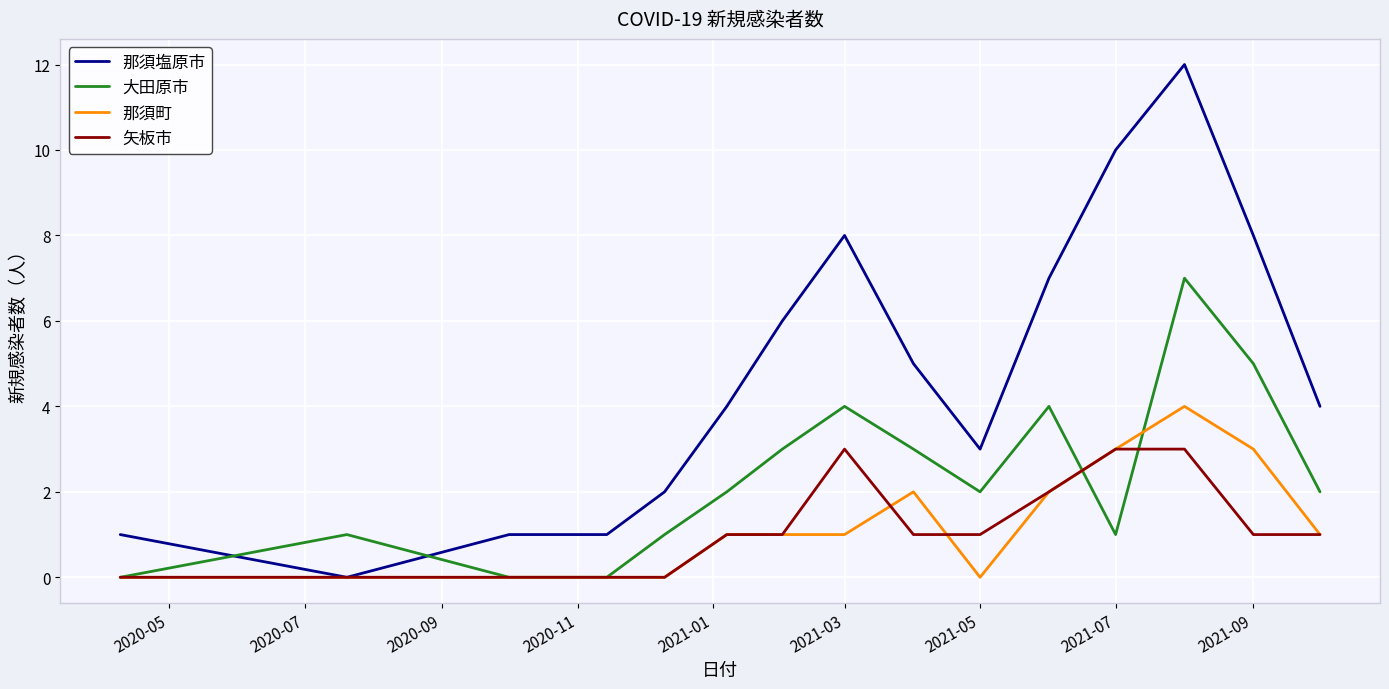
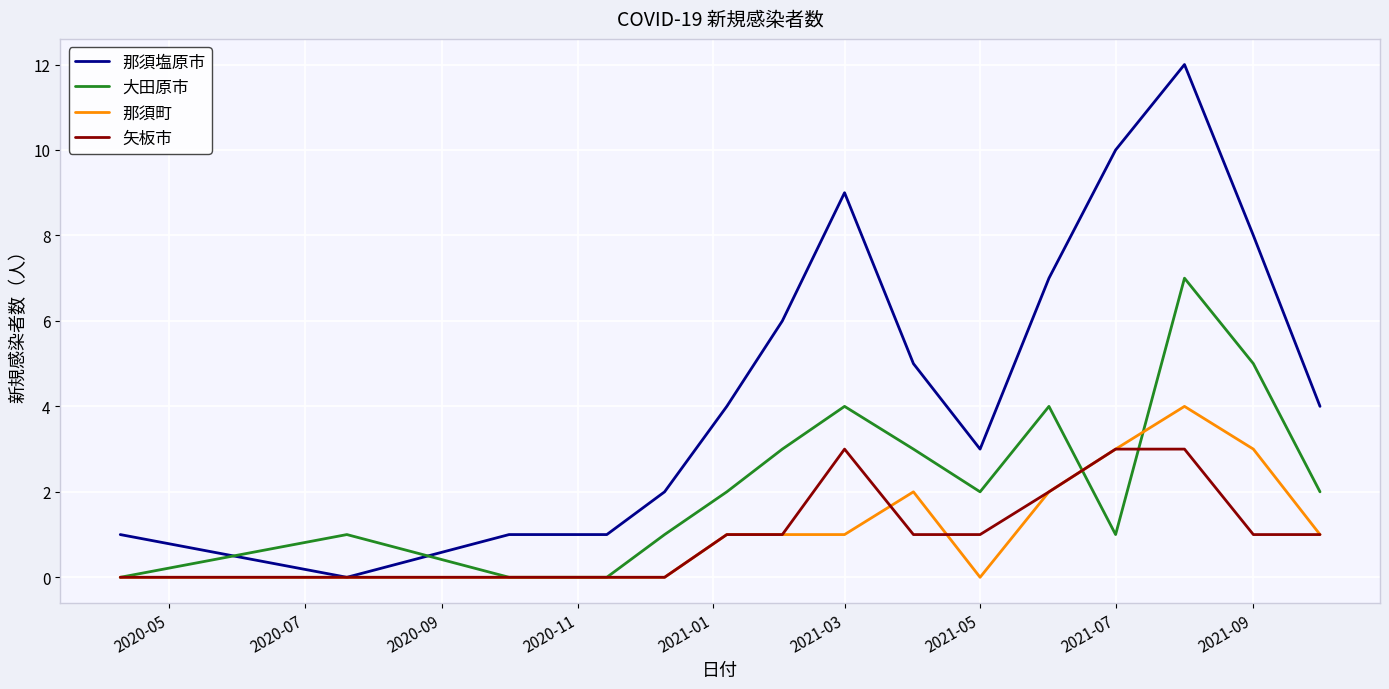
  {
    "那須塩原市": {
-     "2021-03": 8,
+     "2021-03": 9,
      "2021-05": 3,
      "2021-07": 10,
      "2021-09": 8
    },
    "大田原市": {
      "2021-03": 4,
      "2021-05": 2,
      "2021-07": 1,
      "2021-09": 5
    },
    "那須町": {
      "2021-03": 1,
      "2021-05": 0,
      "2021-09": 3
    },
    "矢板市": {
      "2021-03": 3,
      "2021-05": 1,
      "2021-09": 1
    }
  }
